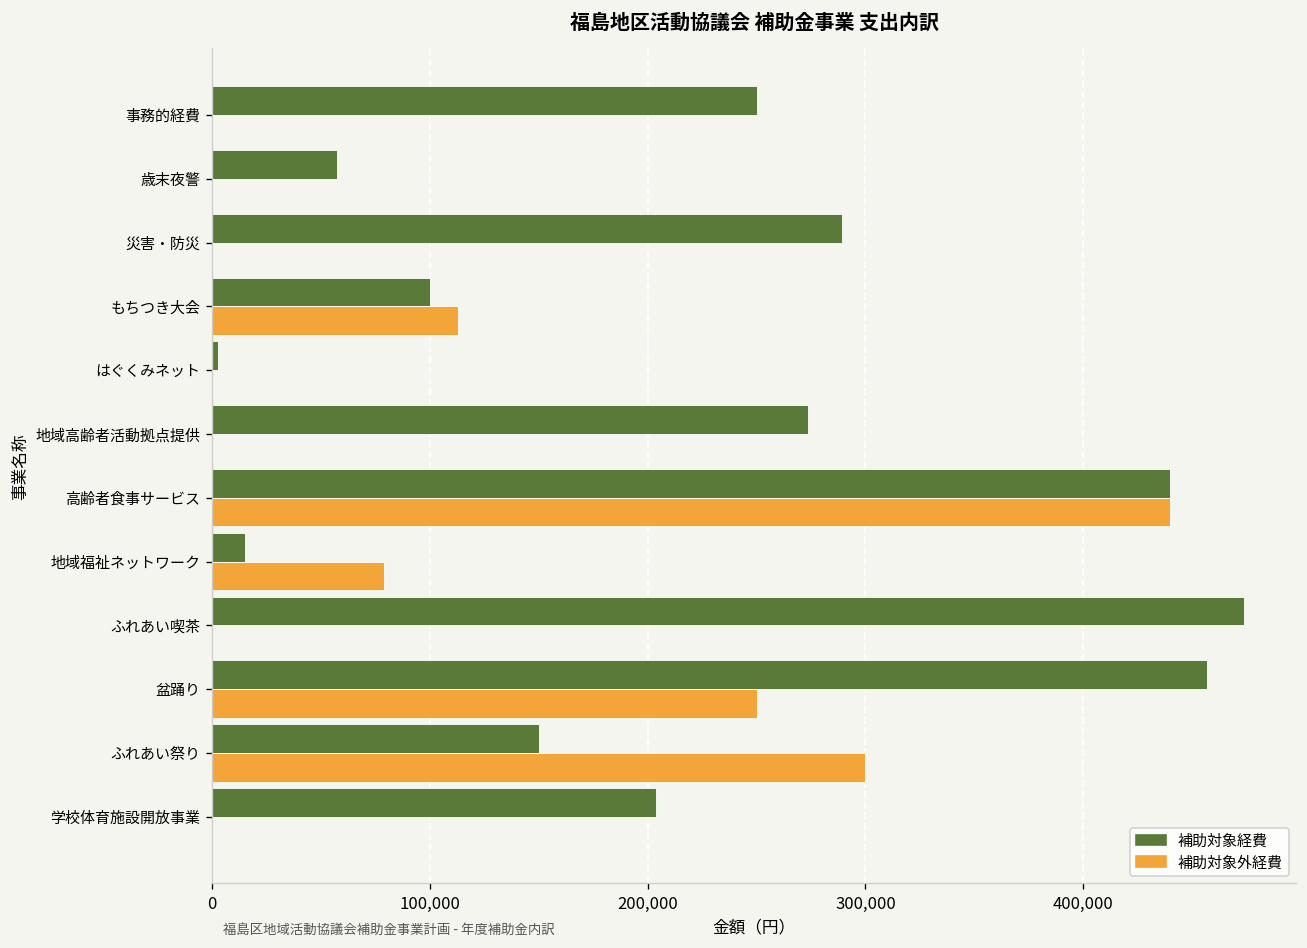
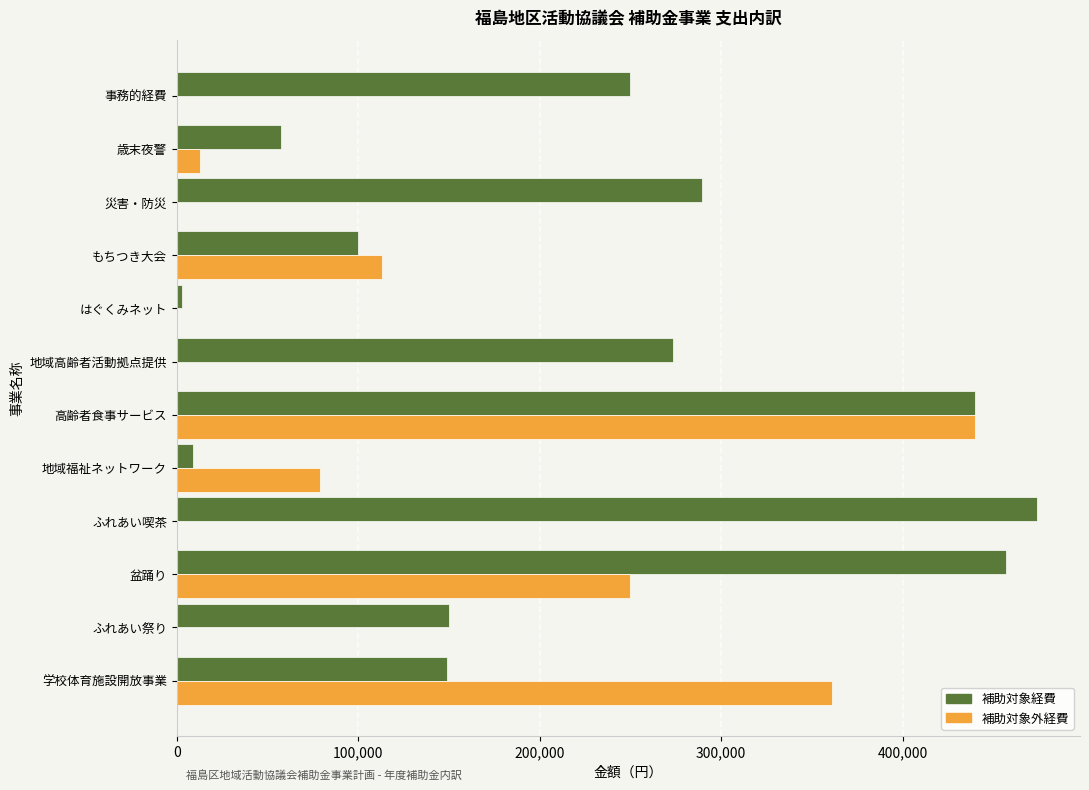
  {
    "補助対象経費": {
      "事務的経費": "250,000",
      "歳末夜警": "58,000",
      "災害・防災": "289,000",
      "もちつき大会": "100,000",
      "はぐくみネット": "3,000",
      "地域高齢者活動拠点提供": "274,000",
      "高齢者食事サービス": "440,000",
-     "地域福祉ネットワーク": "15,000",
+     "地域福祉ネットワーク": "9,000",
      "ふれあい喫茶": "474,000",
      "盆踊り": "457,000",
      "ふれあい祭り": "150,000",
-     "学校体育施設開放事業": "204,000"
+     "学校体育施設開放事業": "149,000"
    },
    "補助対象外経費": {
      "事務的経費": "0",
-     "歳末夜警": "0",
+     "歳末夜警": "13,000",
      "災害・防災": "0",
      "もちつき大会": "113,000",
      "はぐくみネット": "0",
      "地域高齢者活動拠点提供": "0",
      "高齢者食事サービス": "440,000",
      "地域福祉ネットワーク": "79,000",
      "ふれあい喫茶": "0",
      "盆踊り": "250,000",
-     "ふれあい祭り": "300,000",
-     "学校体育施設開放事業": "0"
+     "ふれあい祭り": "0",
+     "学校体育施設開放事業": "361,000"
    }
  }
